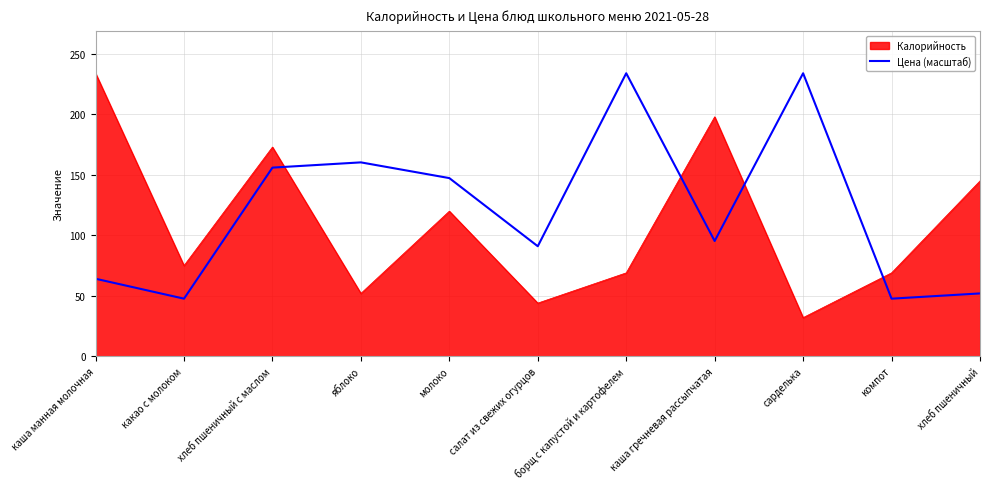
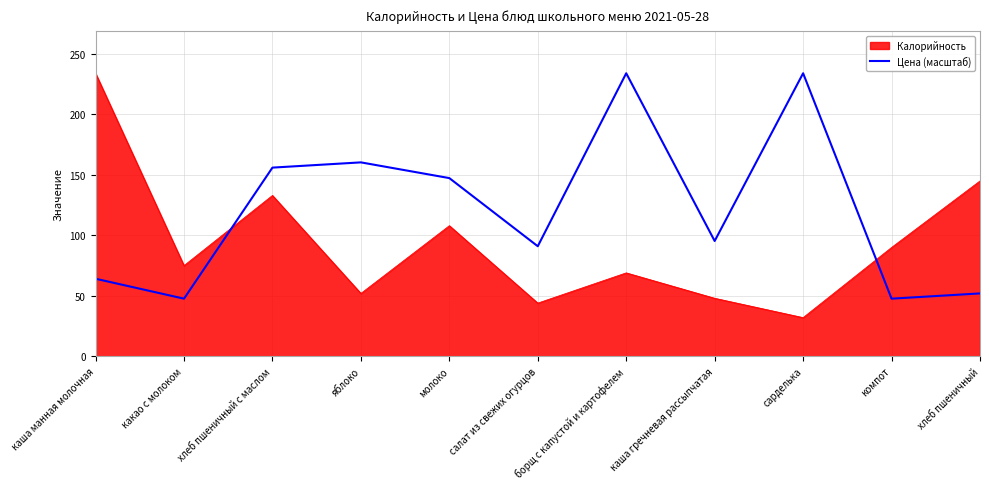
  {
    "Калорийность": {
      "каша манная молочная": 234,
      "какао с молоком": 75,
-     "хлеб пшеничный с маслом": 173,
+     "хлеб пшеничный с маслом": 133,
      "яблоко": 52,
-     "молоко": 120,
+     "молоко": 108,
      "салат из свежих огурцов": 44,
      "борщ с капустой и картофелем": 69,
-     "каша гречневая рассыпчатая": 198,
+     "каша гречневая рассыпчатая": 48,
      "сарделька": 32,
-     "компот": 69,
+     "компот": 90,
      "хлеб пшеничный": 145
    },
    "Цена (масштаб)": {
      "каша манная молочная": 64,
      "какао с молоком": 48,
      "хлеб пшеничный с маслом": 156,
      "яблоко": 160,
      "молоко": 147,
      "салат из свежих огурцов": 91,
      "борщ с капустой и картофелем": 234,
      "каша гречневая рассыпчатая": 95,
      "сарделька": 234,
      "компот": 48,
      "хлеб пшеничный": 52
    }
  }
